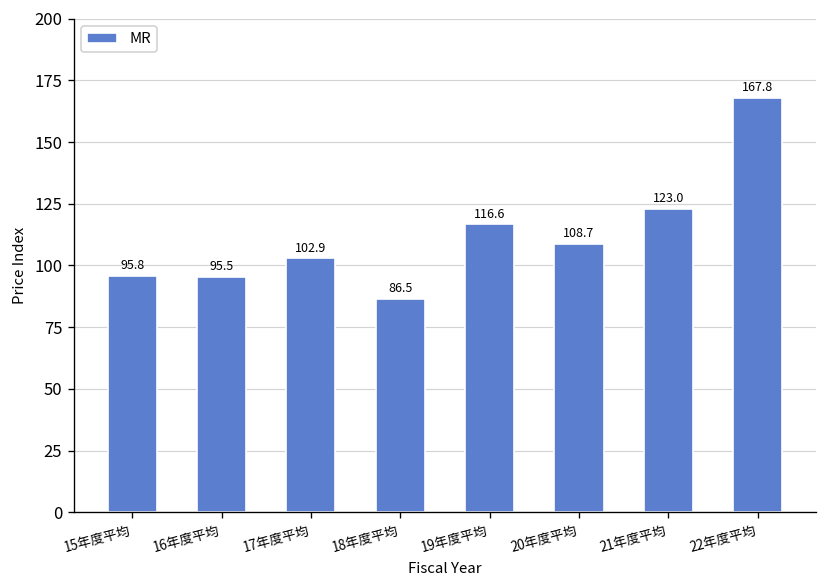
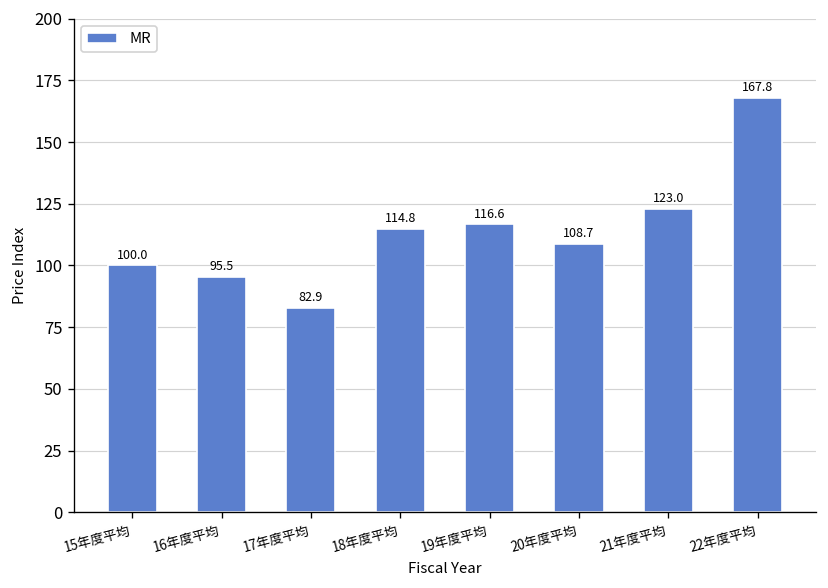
  {
-   "15年度平均": 95.8,
+   "15年度平均": 100.0,
    "16年度平均": 95.5,
-   "17年度平均": 102.9,
-   "18年度平均": 86.5,
+   "17年度平均": 82.9,
+   "18年度平均": 114.8,
    "19年度平均": 116.6,
    "20年度平均": 108.7,
    "21年度平均": 123.0,
    "22年度平均": 167.8
  }
